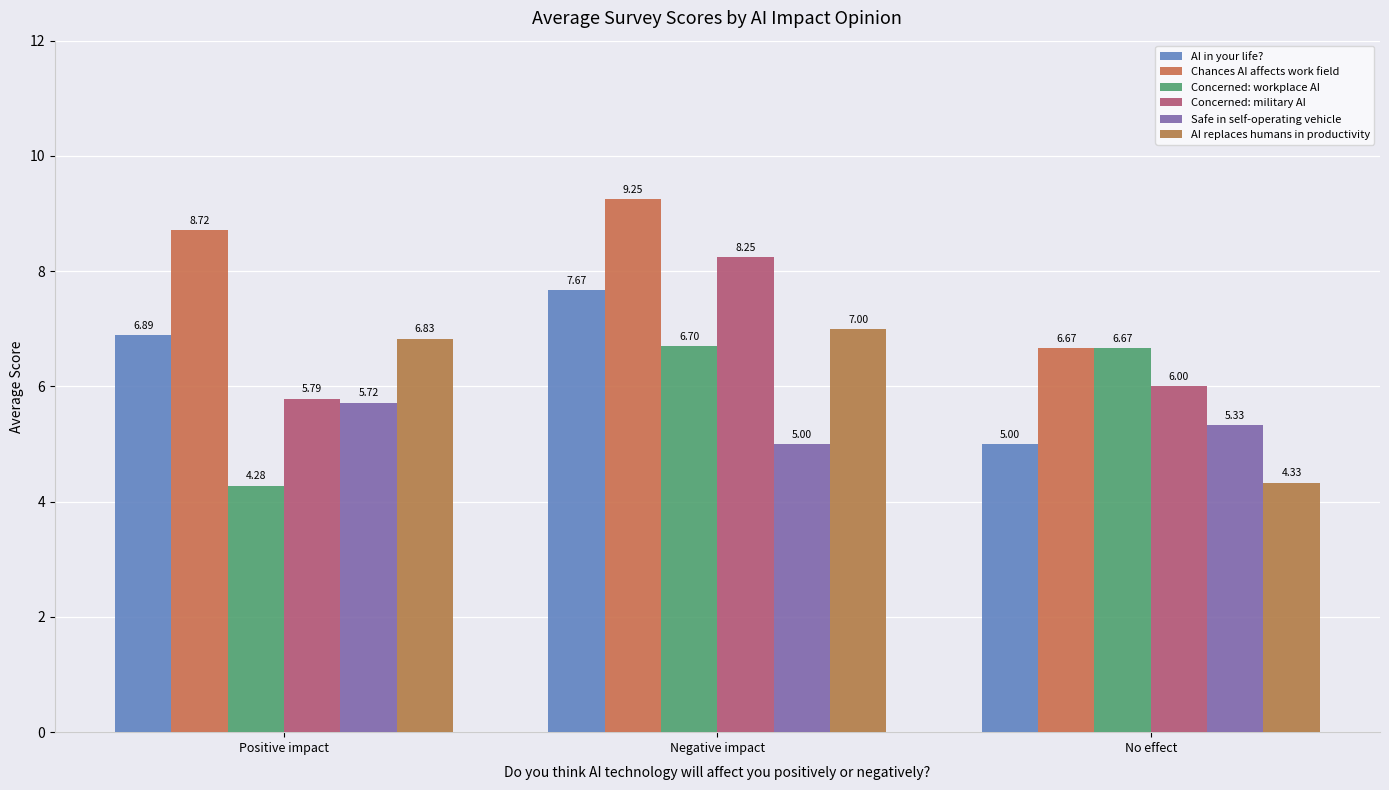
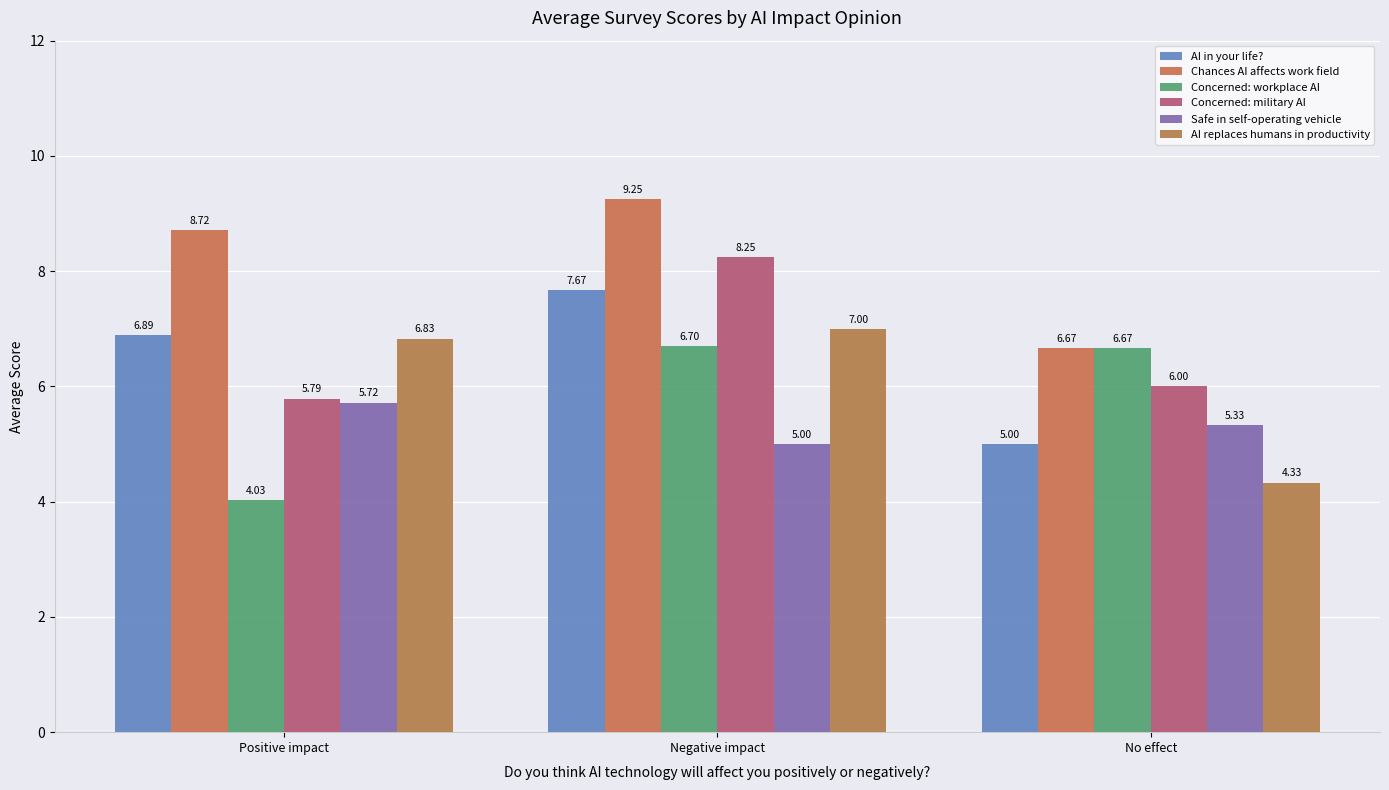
  {
    "Concerned: workplace AI": {
-     "Positive impact": 4.28,
+     "Positive impact": 4.03,
      "Negative impact": 6.70,
      "No effect": 6.67
    }
  }
